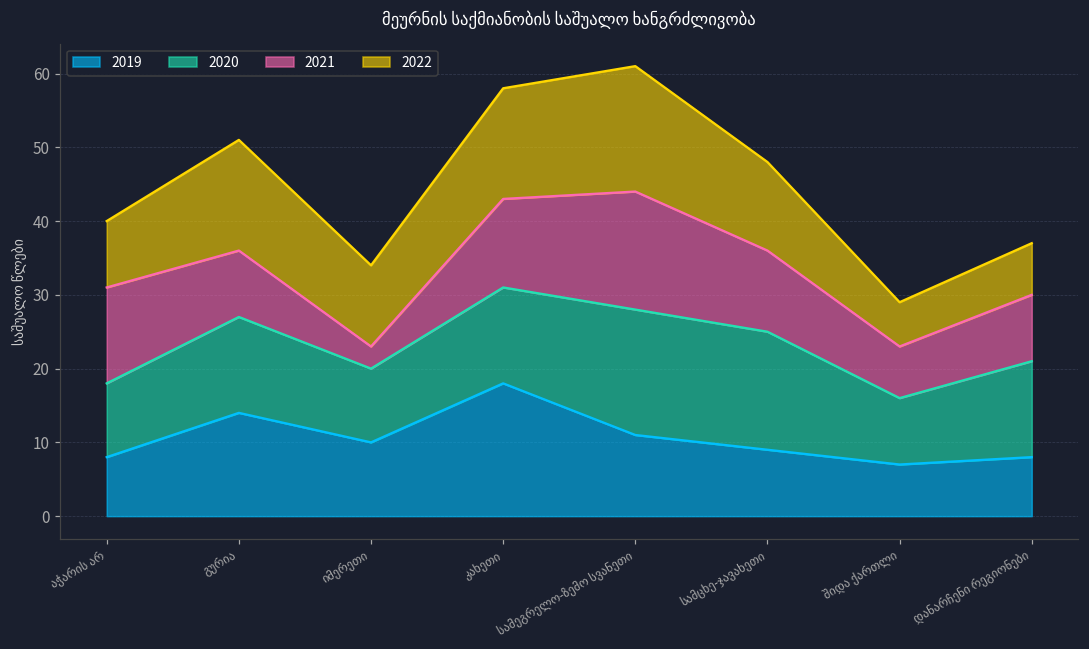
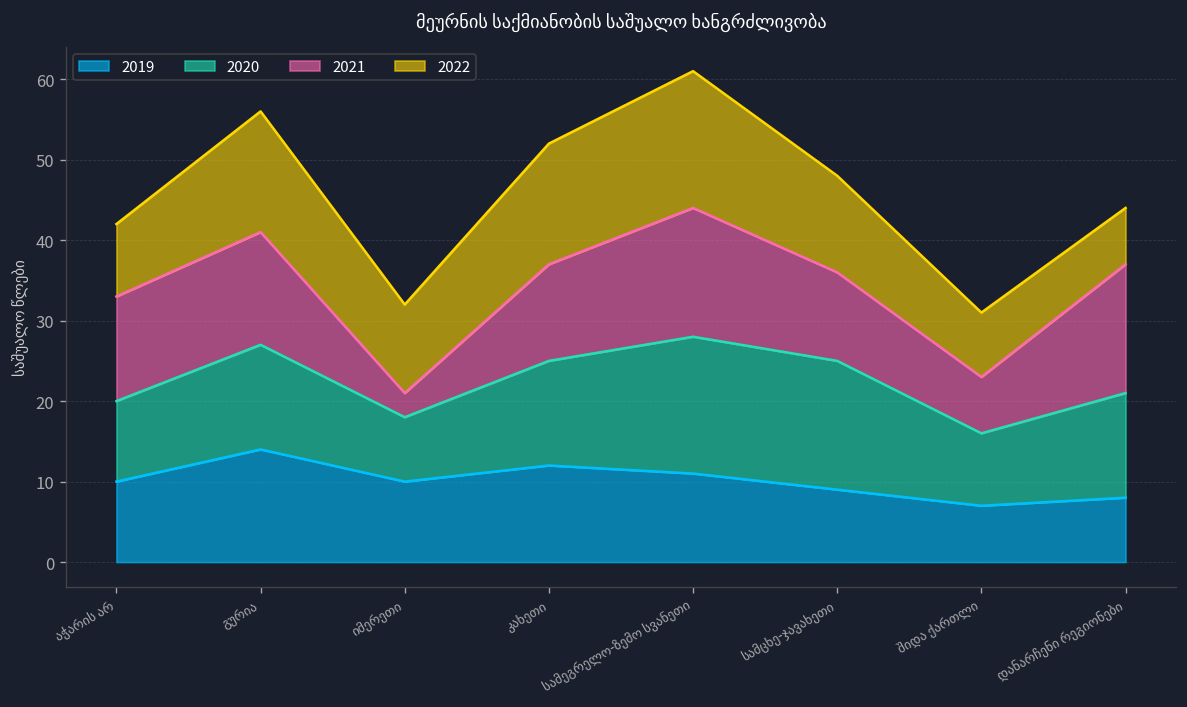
  {
    "2019": {
-     "აჭარის არ": 8,
+     "აჭარის არ": 10,
      "გურია": 14,
      "იმერეთი": 10,
-     "კახეთი": 18,
+     "კახეთი": 12,
      "სამეგრელო-ზემო სვანეთი": 11,
      "სამცხე-ჯავახეთი": 9,
      "შიდა ქართლი": 7,
      "დანარჩენი რეგიონები": 8
    },
    "2020": {
      "აჭარის არ": 10,
      "გურია": 13,
-     "იმერეთი": 10,
+     "იმერეთი": 8,
      "კახეთი": 13,
      "სამეგრელო-ზემო სვანეთი": 17,
      "სამცხე-ჯავახეთი": 16,
      "შიდა ქართლი": 9,
      "დანარჩენი რეგიონები": 13
    },
    "2021": {
      "აჭარის არ": 13,
-     "გურია": 9,
+     "გურია": 14,
      "იმერეთი": 3,
      "კახეთი": 12,
      "სამეგრელო-ზემო სვანეთი": 16,
      "სამცხე-ჯავახეთი": 11,
      "შიდა ქართლი": 7,
-     "დანარჩენი რეგიონები": 9
+     "დანარჩენი რეგიონები": 16
    },
    "2022": {
      "აჭარის არ": 9,
      "გურია": 15,
      "იმერეთი": 11,
      "კახეთი": 15,
      "სამეგრელო-ზემო სვანეთი": 17,
      "სამცხე-ჯავახეთი": 12,
-     "შიდა ქართლი": 6,
+     "შიდა ქართლი": 8,
      "დანარჩენი რეგიონები": 7
    }
  }
